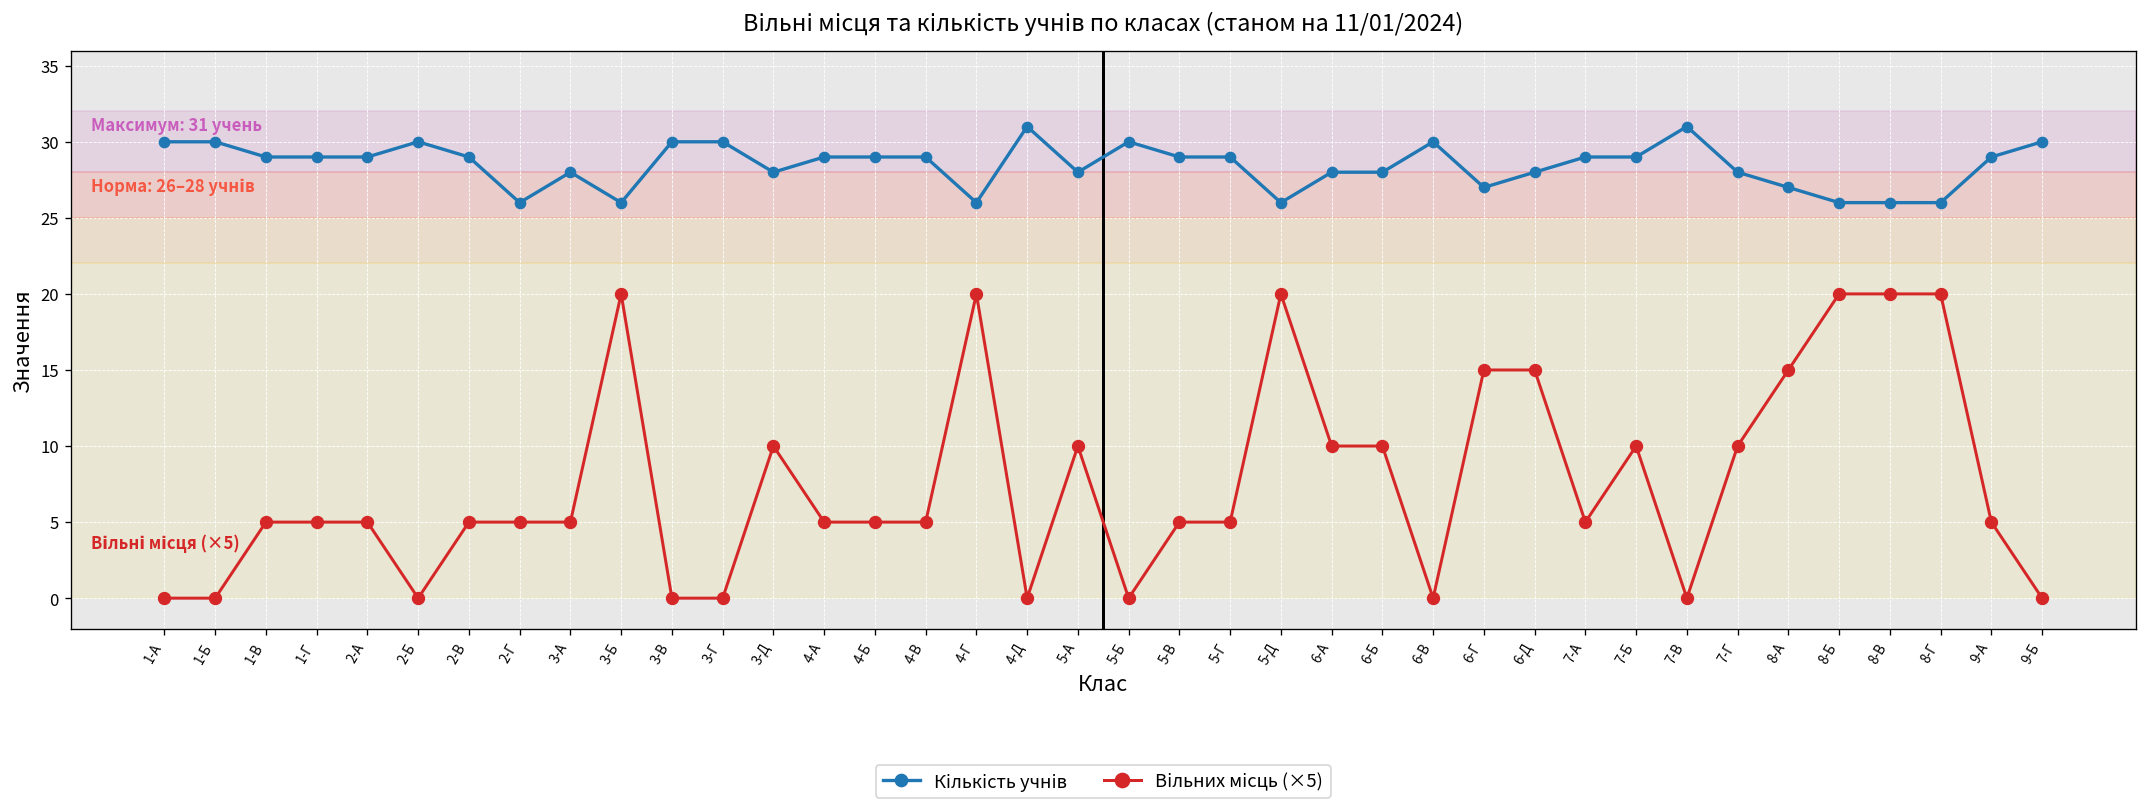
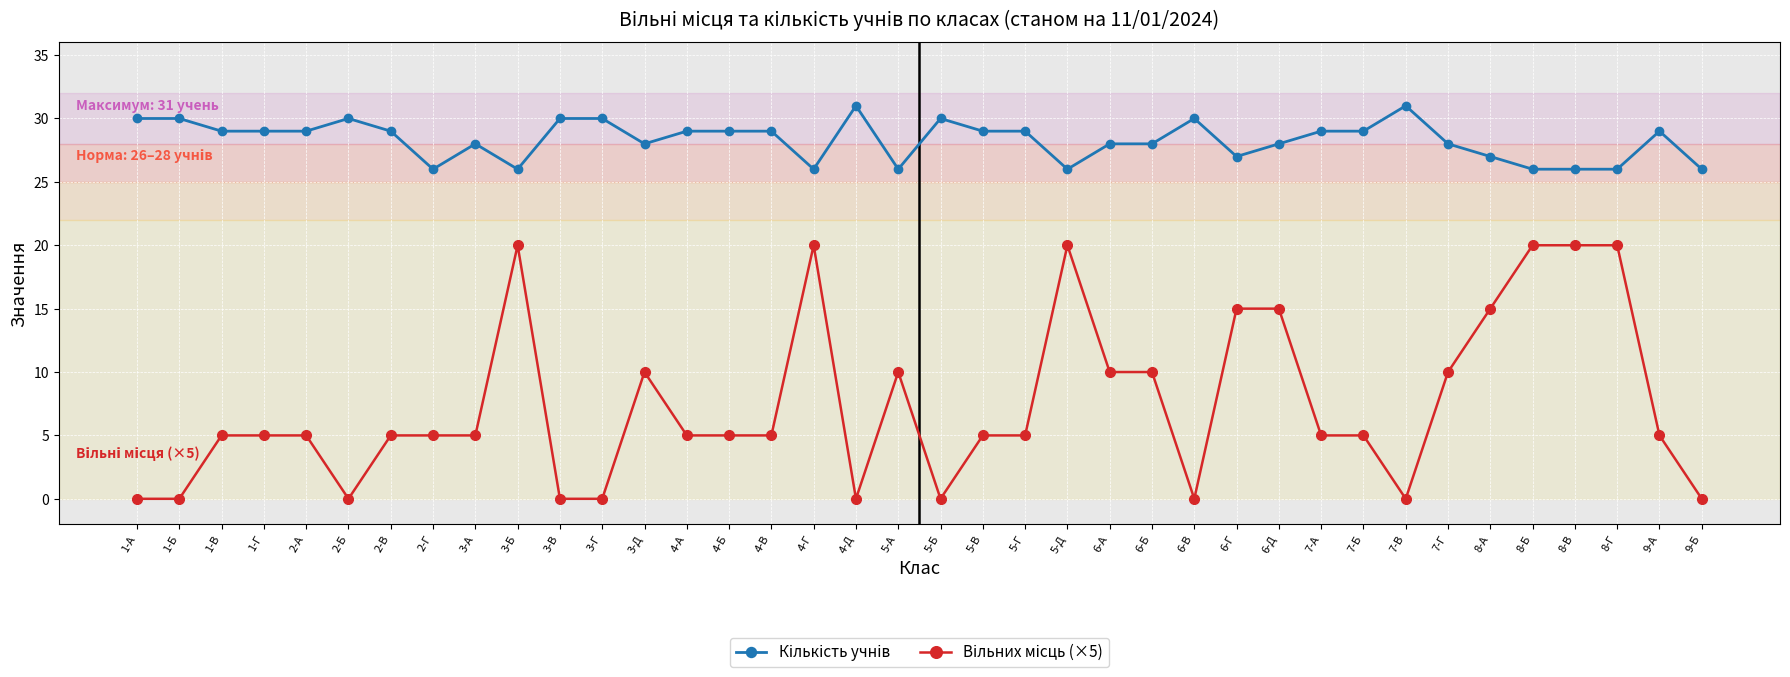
  {
    "Кількість учнів": {
      "1-Г": 29,
      "2-А": 29,
      "2-Б": 30,
      "2-В": 29,
      "2-Г": 26,
      "3-А": 28,
      "3-Б": 26,
      "3-В": 30,
      "3-Г": 30,
      "3-Д": 28,
      "4-А": 29,
      "4-Б": 29,
      "4-В": 29,
      "4-Г": 26,
      "4-Д": 31,
-     "5-А": 28,
+     "5-А": 26,
      "5-Б": 30,
      "5-В": 29,
      "5-Г": 29,
      "5-Д": 26,
      "6-А": 28,
      "6-Б": 28,
      "6-В": 30,
      "6-Г": 27,
      "6-Д": 28,
      "7-А": 29,
      "7-Б": 29,
      "7-В": 31,
      "7-Г": 28,
      "8-А": 27,
      "8-Б": 26,
      "8-В": 26,
      "8-Г": 26,
      "9-А": 29,
-     "9-Б": 30
+     "9-Б": 26
    },
    "Вільних місць (×5)": {
      "1-А": 0.0,
      "1-Б": 0.0,
      "1-Г": 5.0,
      "2-А": 5.0,
      "2-Б": 0.0,
      "2-В": 5.0,
      "2-Г": 5.0,
      "3-А": 5.0,
      "3-Б": 20.0,
      "3-В": 0.0,
      "3-Г": 0.0,
      "3-Д": 10.0,
      "4-А": 5.0,
      "4-Б": 5.0,
      "4-В": 5.0,
      "4-Г": 20.0,
      "4-Д": 0.0,
      "5-А": 10.0,
      "5-Б": 0.0,
      "5-В": 5.0,
      "5-Г": 5.0,
      "5-Д": 20.0,
      "6-А": 10.0,
      "6-Б": 10.0,
      "6-В": 0.0,
      "6-Г": 15.0,
      "6-Д": 15.0,
      "7-А": 5.0,
-     "7-Б": 10.0,
+     "7-Б": 5.0,
      "7-В": 0.0,
      "7-Г": 10.0,
      "8-А": 15.0,
      "8-Б": 20.0,
      "8-В": 20.0,
      "8-Г": 20.0,
      "9-А": 5.0,
      "9-Б": 0.0
    }
  }
